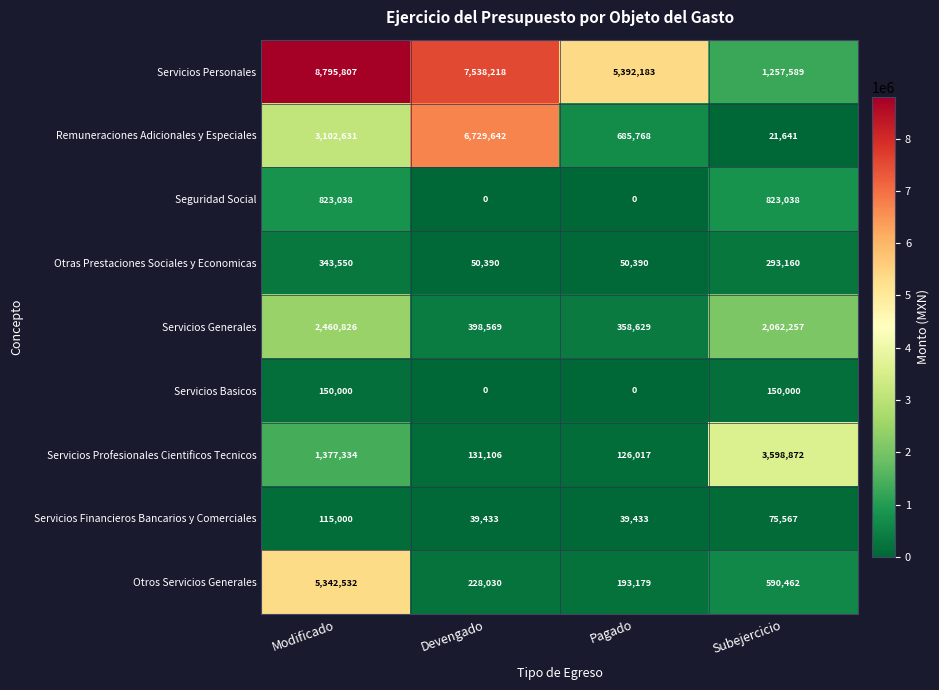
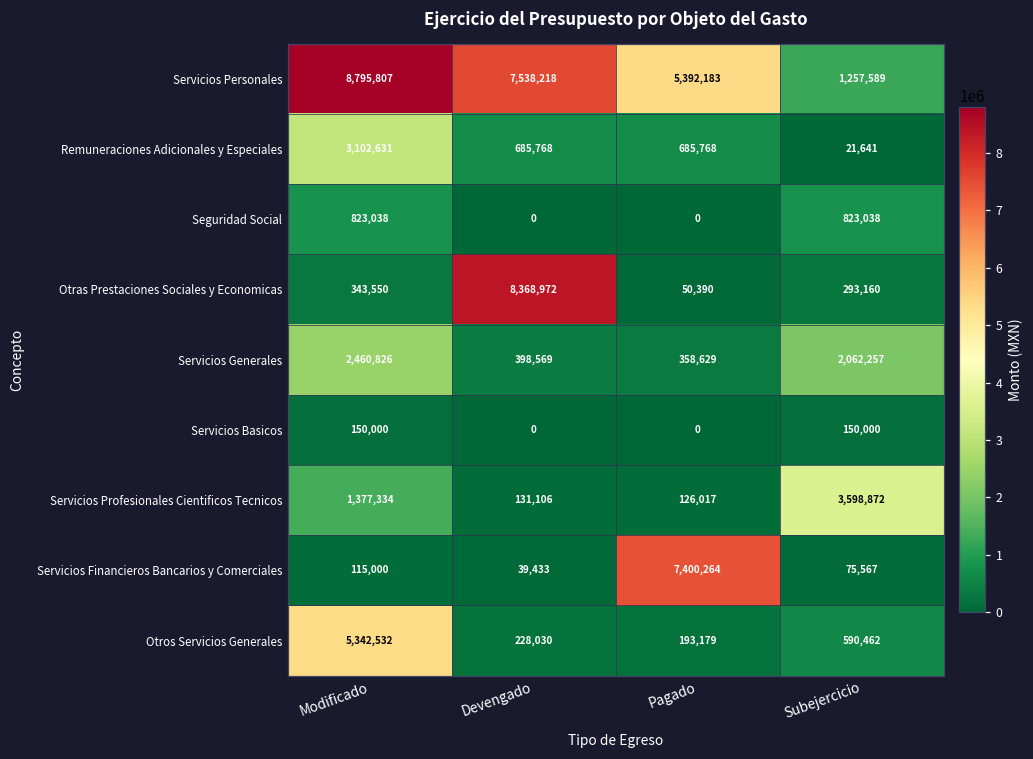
  {
    "Servicios Personales": {
      "Modificado": "8,795,807",
      "Devengado": "7,538,218",
      "Pagado": "5,392,183",
      "Subejercicio": "1,257,589"
    },
    "Remuneraciones Adicionales y Especiales": {
      "Modificado": "3,102,631",
-     "Devengado": "6,729,642",
+     "Devengado": "685,768",
      "Pagado": "685,768",
      "Subejercicio": "21,641"
    },
    "Seguridad Social": {
      "Modificado": "823,038",
      "Devengado": "0",
      "Pagado": "0",
      "Subejercicio": "823,038"
    },
    "Otras Prestaciones Sociales y Economicas": {
      "Modificado": "343,550",
-     "Devengado": "50,390",
+     "Devengado": "8,368,972",
      "Pagado": "50,390",
      "Subejercicio": "293,160"
    },
    "Servicios Generales": {
      "Modificado": "2,460,826",
      "Devengado": "398,569",
      "Pagado": "358,629",
      "Subejercicio": "2,062,257"
    },
    "Servicios Basicos": {
      "Modificado": "150,000",
      "Devengado": "0",
      "Pagado": "0",
      "Subejercicio": "150,000"
    },
    "Servicios Profesionales Cientificos Tecnicos": {
      "Modificado": "1,377,334",
      "Devengado": "131,106",
      "Pagado": "126,017",
      "Subejercicio": "3,598,872"
    },
    "Servicios Financieros Bancarios y Comerciales": {
      "Modificado": "115,000",
      "Devengado": "39,433",
-     "Pagado": "39,433",
+     "Pagado": "7,400,264",
      "Subejercicio": "75,567"
    },
    "Otros Servicios Generales": {
      "Modificado": "5,342,532",
      "Devengado": "228,030",
      "Pagado": "193,179",
      "Subejercicio": "590,462"
    }
  }
